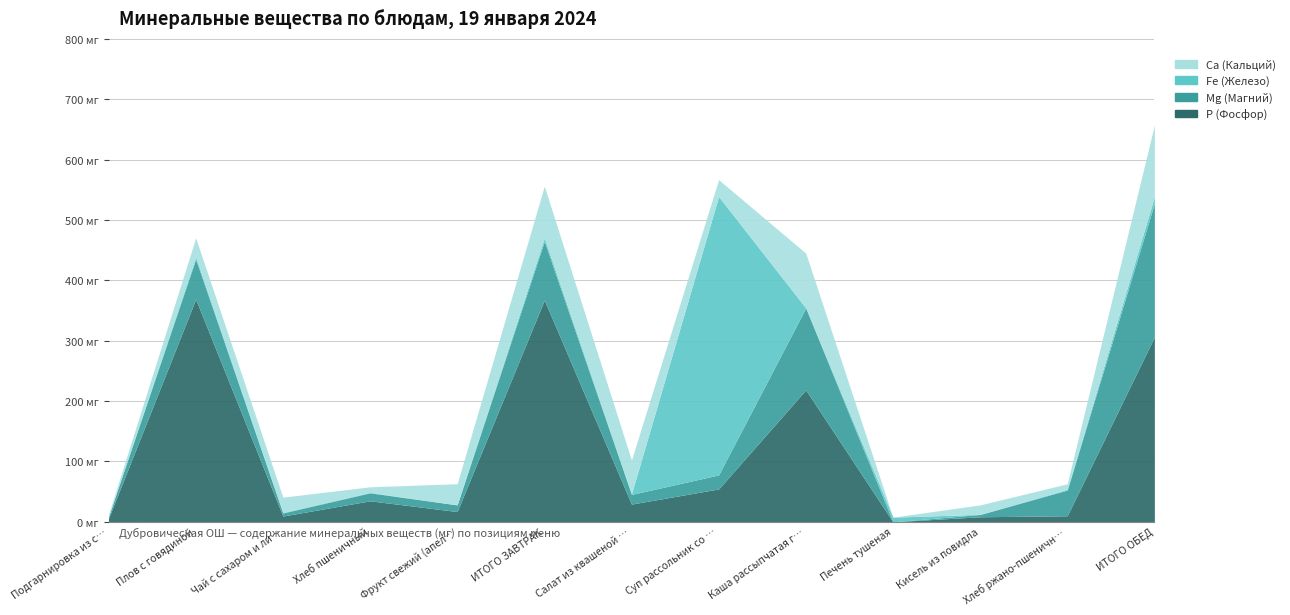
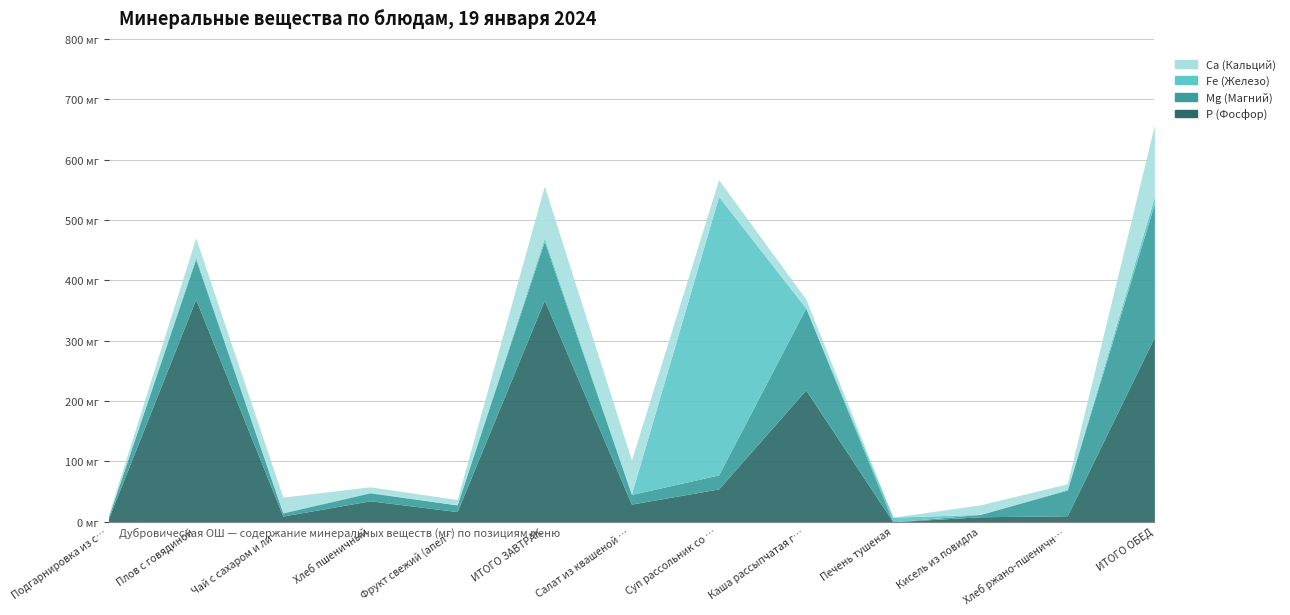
  {
    "Р (Фосфор)": {
      "Плов с говядиной": "370 мг",
      "Чай с сахаром и ли…": "10 мг",
      "Хлеб пшеничный": "30 мг",
      "Фрукт свежий (апел…": "20 мг",
      "ИТОГО ЗАВТРАК": "370 мг",
      "Салат из квашеной …": "30 мг",
      "Суп рассольник со …": "50 мг",
      "Каша рассыпчатая г…": "220 мг",
      "Хлеб ржано-пшеничн…": "10 мг",
      "ИТОГО ОБЕД": "310 мг"
    },
    "Mg (Магний)": {
      "ИТОГО ЗАВТРАК": "100 мг",
      "Суп рассольник со …": "20 мг",
      "ИТОГО ОБЕД": "220 мг"
    },
    "Fe (Железо)": {
      "ИТОГО ЗАВТРАК": "10 мг",
      "Суп рассольник со …": "460 мг",
      "ИТОГО ОБЕД": "10 мг"
    },
    "Са (Кальций)": {
      "Плов с говядиной": "30 мг",
      "Чай с сахаром и ли…": "30 мг",
      "Хлеб пшеничный": "10 мг",
-     "Фрукт свежий (апел…": "40 мг",
+     "Фрукт свежий (апел…": "10 мг",
      "ИТОГО ЗАВТРАК": "90 мг",
      "Салат из квашеной …": "60 мг",
      "Суп рассольник со …": "30 мг",
-     "Каша рассыпчатая г…": "90 мг",
+     "Каша рассыпчатая г…": "10 мг",
      "Кисель из повидла": "20 мг",
      "Хлеб ржано-пшеничн…": "10 мг",
      "ИТОГО ОБЕД": "120 мг"
    }
  }
